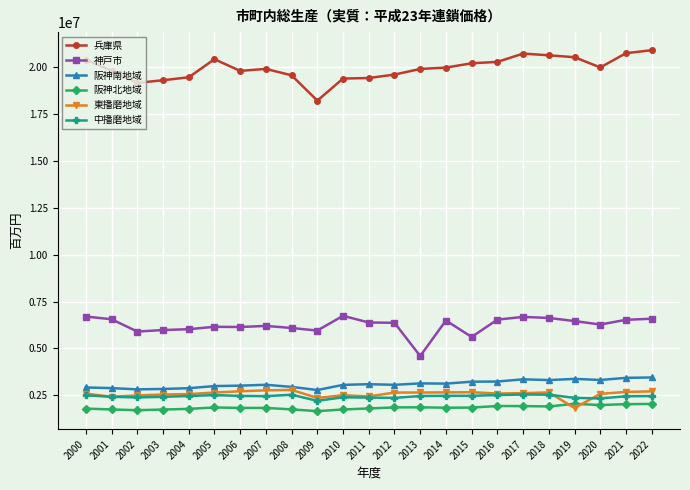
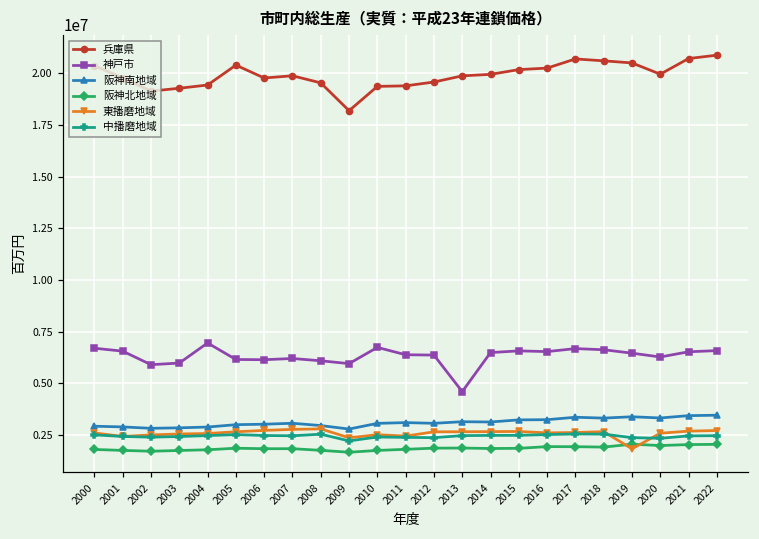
  {
    "兵庫県": {
      "2003": 19300000,
      "2004": 19400000,
      "2005": 20400000,
      "2006": 19800000,
      "2007": 19900000,
      "2008": 19500000,
      "2009": 18200000,
      "2010": 19400000,
      "2011": 19400000,
      "2012": 19600000,
      "2013": 19900000,
      "2014": 20000000,
      "2015": 20200000,
      "2016": 20300000,
      "2017": 20700000,
      "2018": 20600000,
      "2019": 20500000,
      "2020": 20000000,
      "2021": 20700000,
      "2022": 20900000
    },
    "神戸市": {
      "2000": 6700000,
      "2001": 6600000,
      "2002": 5900000,
      "2003": 6000000,
-     "2004": 6000000,
+     "2004": 7000000,
      "2005": 6200000,
      "2006": 6100000,
      "2007": 6200000,
      "2008": 6100000,
      "2009": 6000000,
      "2010": 6700000,
      "2011": 6400000,
      "2012": 6400000,
      "2013": 4600000,
      "2014": 6500000,
-     "2015": 5600000,
+     "2015": 6600000,
      "2016": 6500000,
      "2017": 6700000,
      "2018": 6600000,
      "2019": 6500000,
      "2020": 6300000,
      "2021": 6500000,
      "2022": 6600000
    },
    "阪神南地域": {
      "2000": 2900000,
      "2001": 2900000,
      "2002": 2800000,
      "2003": 2800000,
      "2004": 2900000,
      "2005": 3000000,
      "2006": 3000000,
      "2007": 3100000,
      "2008": 3000000,
      "2009": 2800000,
      "2010": 3100000,
      "2011": 3100000,
      "2012": 3100000,
      "2013": 3100000,
      "2014": 3100000,
      "2015": 3200000,
      "2016": 3200000,
      "2017": 3400000,
      "2018": 3300000,
      "2019": 3400000,
      "2020": 3300000,
      "2021": 3400000,
      "2022": 3500000
    },
    "東播磨地域": {
      "2005": 2700000,
      "2006": 2700000,
      "2007": 2800000,
      "2008": 2800000,
      "2009": 2400000,
      "2012": 2700000,
      "2013": 2700000,
      "2014": 2700000,
      "2015": 2700000,
      "2019": 1800000,
      "2020": 2600000,
      "2021": 2700000,
      "2022": 2700000
    }
  }
